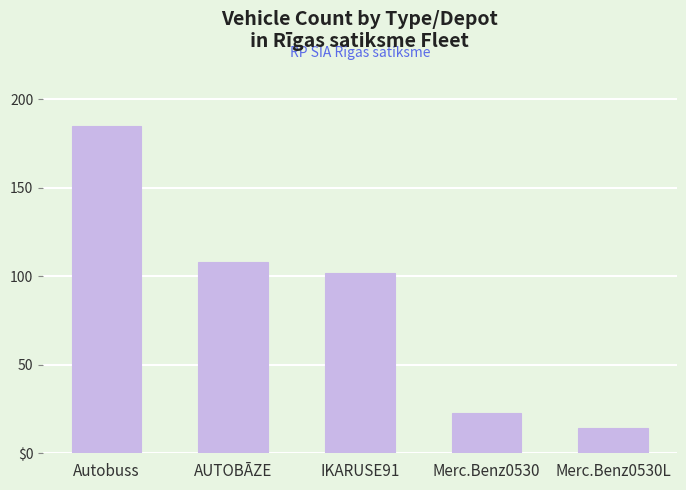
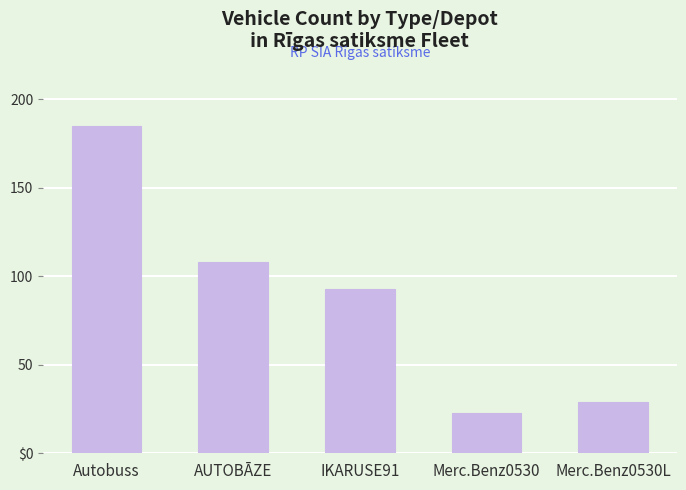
  {
    "Autobuss": 185,
    "AUTOBĀZE": 108,
-   "IKARUSE91": 102,
+   "IKARUSE91": 93,
    "Merc.Benz0530": 23,
-   "Merc.Benz0530L": 14
+   "Merc.Benz0530L": 29
  }
